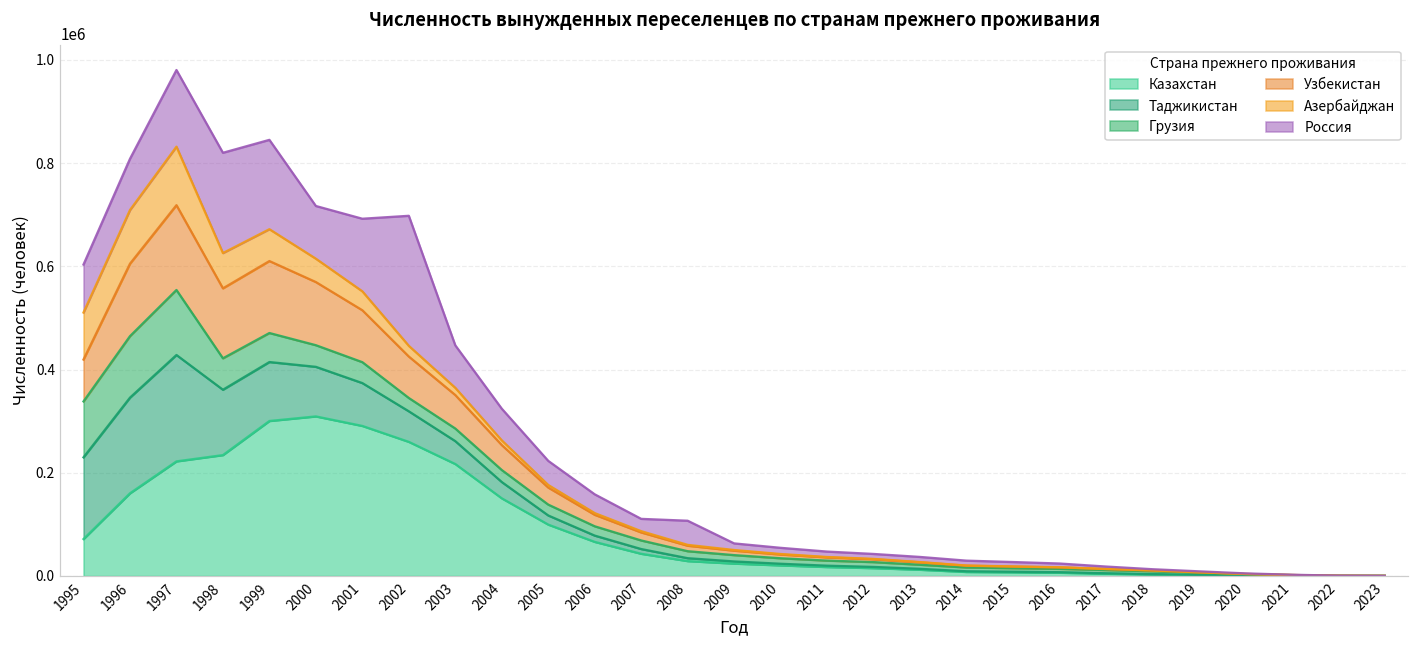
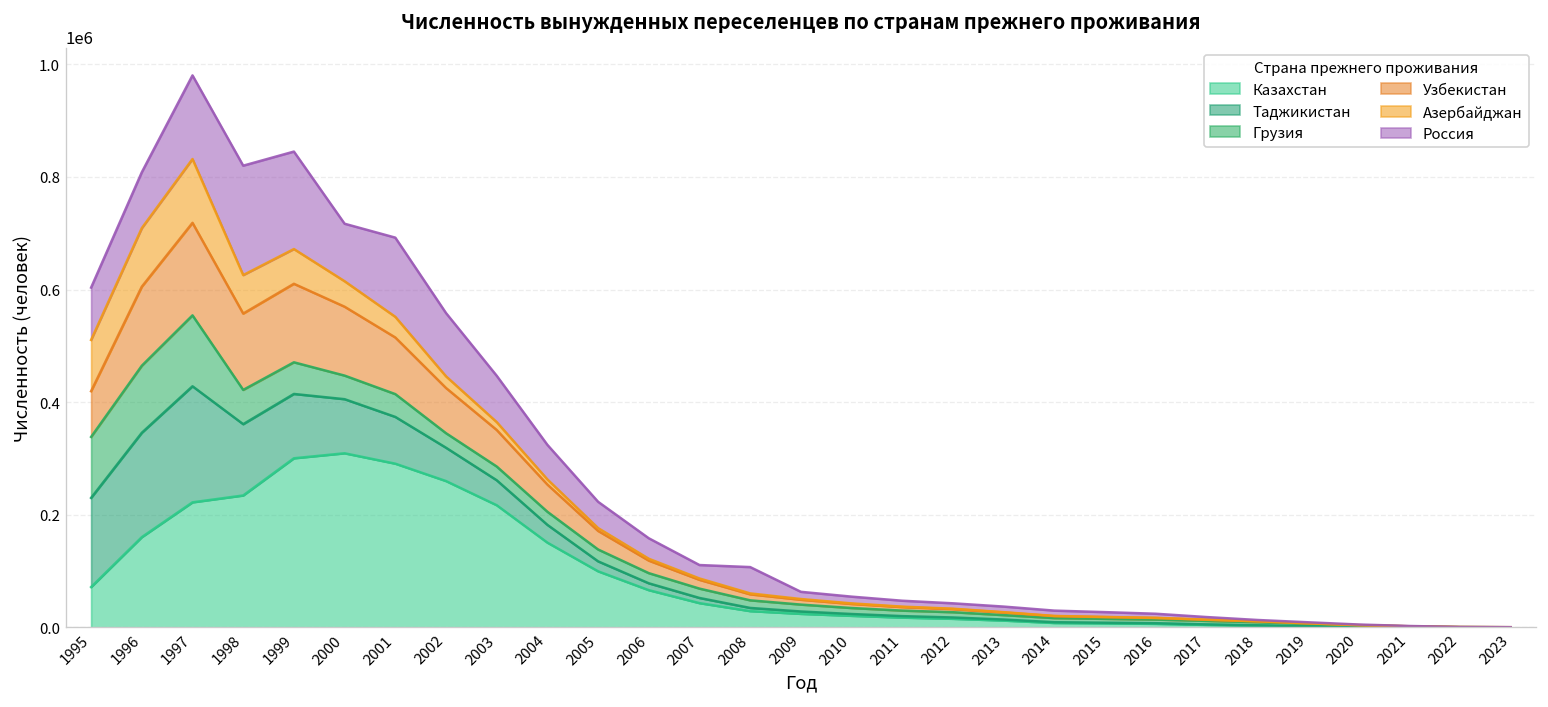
  {
    "Россия": {
      "1995": 90000,
      "1996": 100000,
      "1997": 150000,
      "1998": 190000,
      "1999": 170000,
      "2000": 100000,
      "2001": 140000,
-     "2002": 250000,
+     "2002": 110000,
      "2003": 80000,
      "2004": 60000,
      "2005": 50000,
      "2006": 40000,
      "2007": 20000,
      "2008": 50000,
      "2009": 10000,
      "2010": 10000,
      "2011": 10000,
      "2012": 10000,
      "2013": 10000,
      "2014": 10000,
      "2015": 10000,
      "2016": 10000
    }
  }
